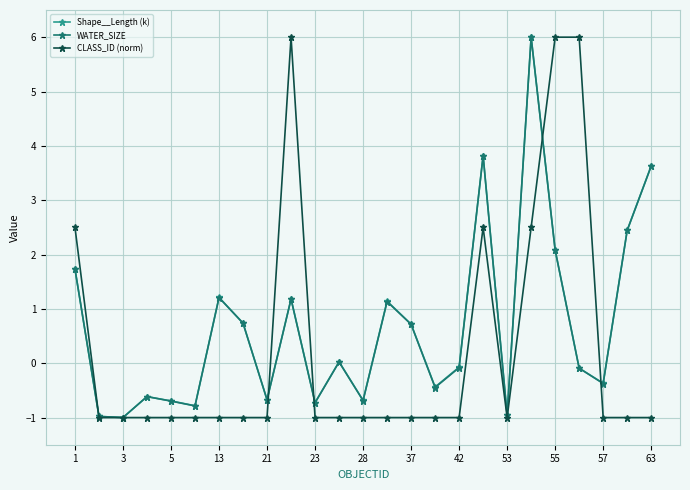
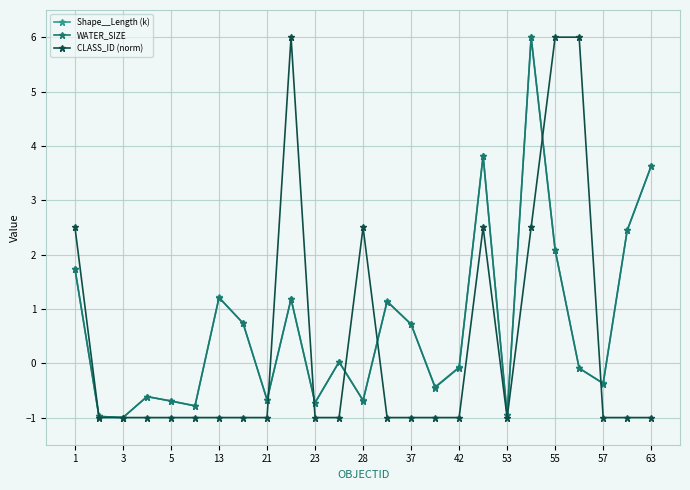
  {
    "CLASS_ID (norm)": {
-     "28": -1.0,
+     "28": 2.5,
      "37": -1.0,
      "42": -1.0,
      "53": -1.0,
      "55": 6.0,
      "57": -1.0,
      "63": -1.0
    }
  }
